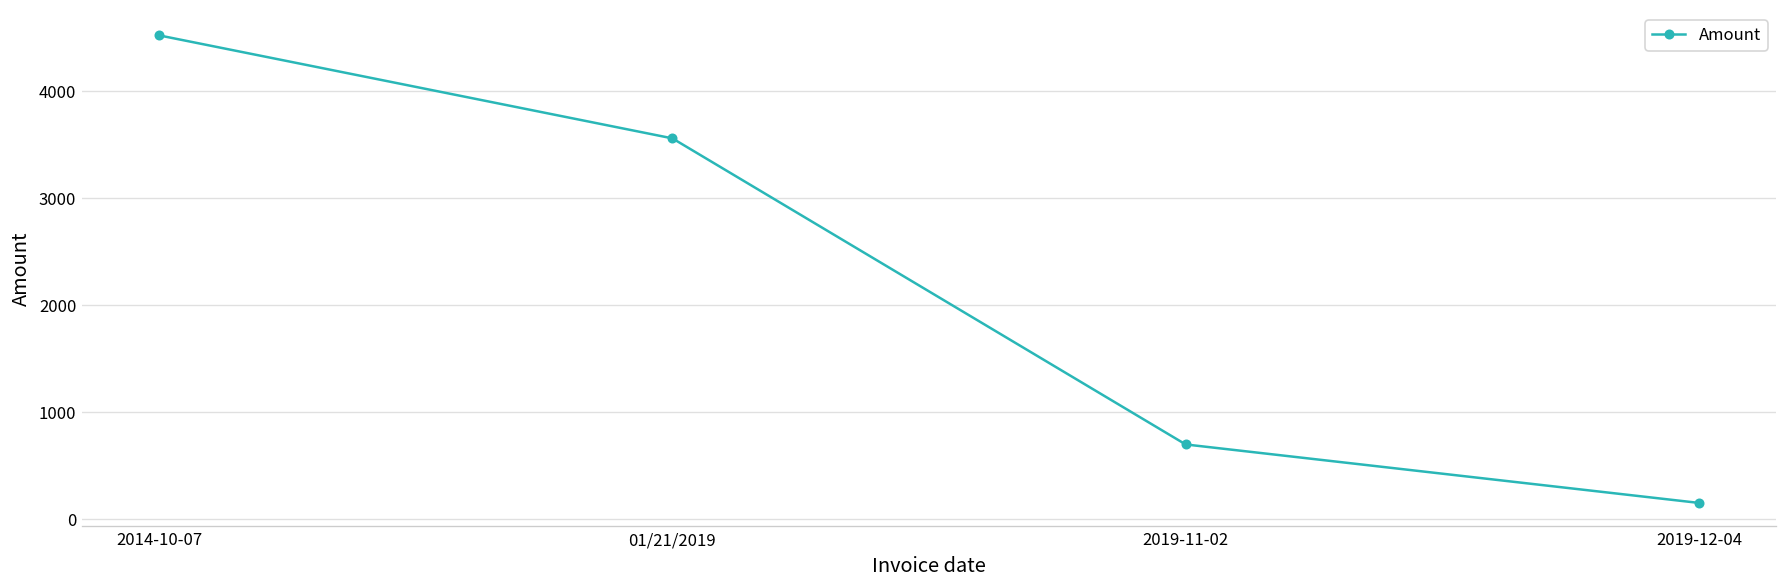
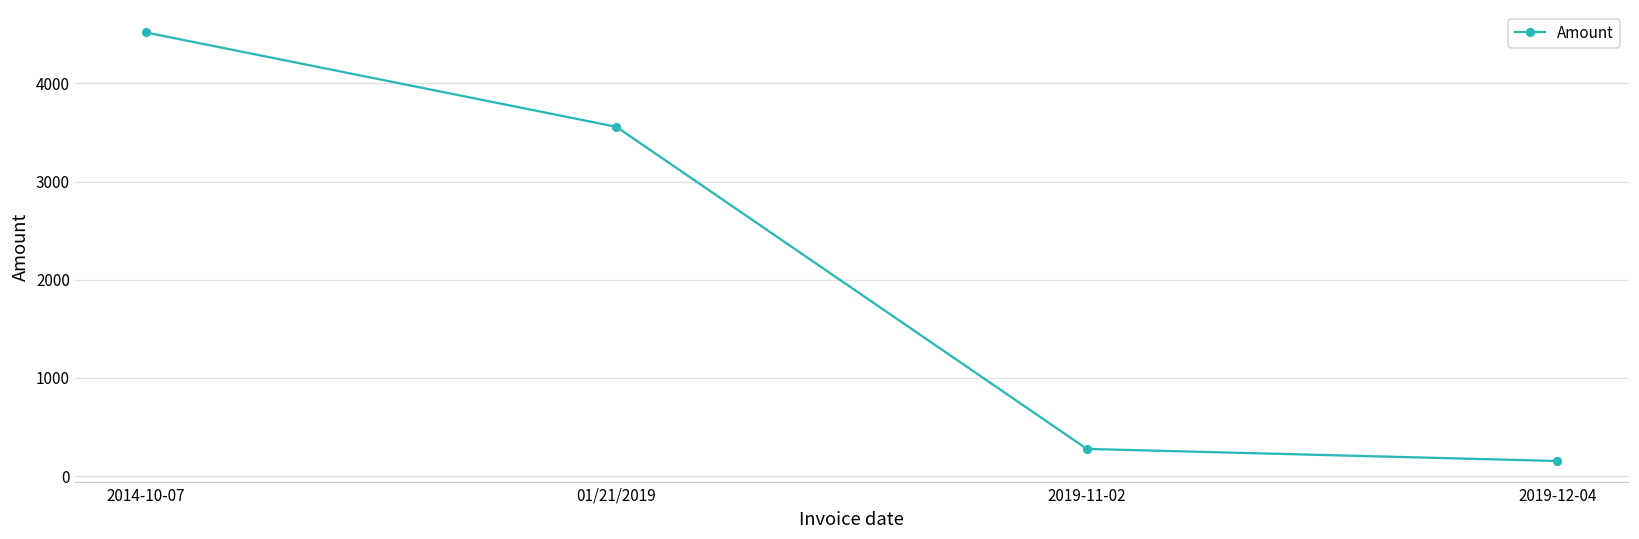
  {
    "2014-10-07": 4500,
    "01/21/2019": 3600,
-   "2019-11-02": 700,
+   "2019-11-02": 300,
    "2019-12-04": 200
  }
